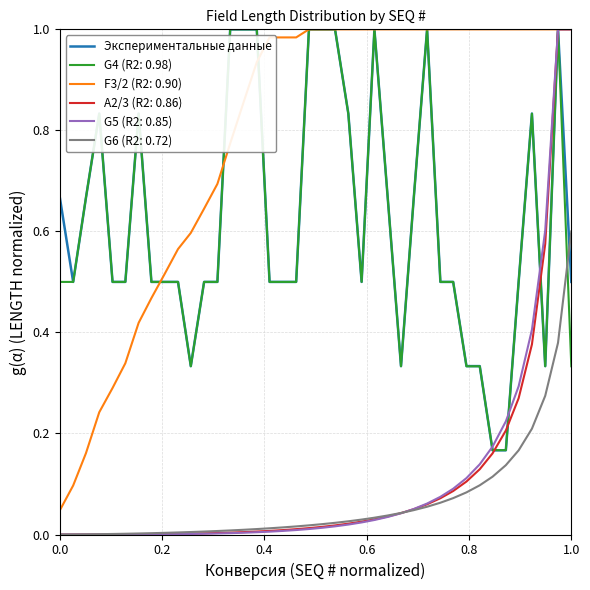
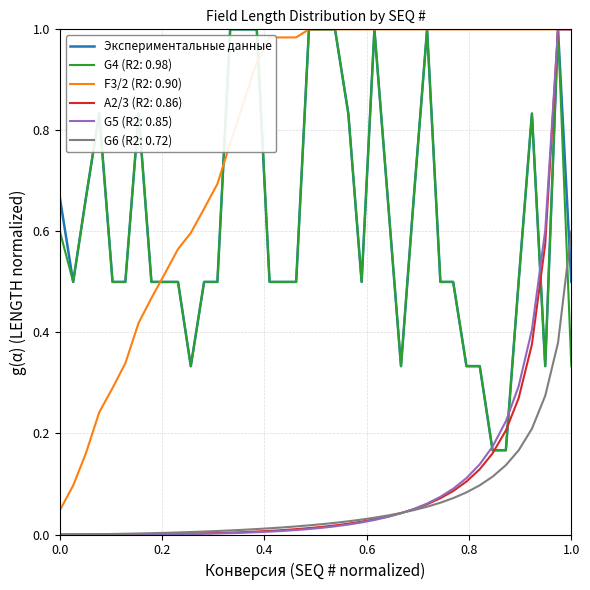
  {
    "Экспериментальные данные": {
      "0.0": 0.67,
      "1.0": 0.5
    },
    "G4 (R2: 0.98)": {
-     "0.0": 0.5,
+     "0.0": 0.6,
      "1.0": 0.33
    },
    "F3/2 (R2: 0.90)": {
      "0.0": 0.05
    },
    "G6 (R2: 0.72)": {
      "1.0": 0.6
    }
  }
